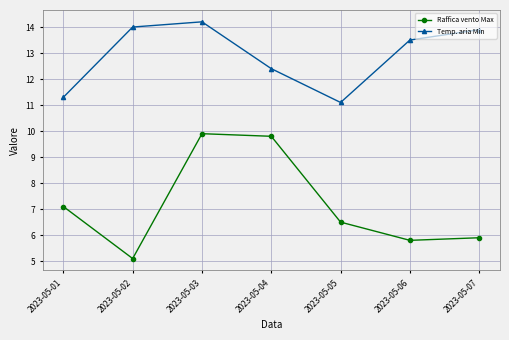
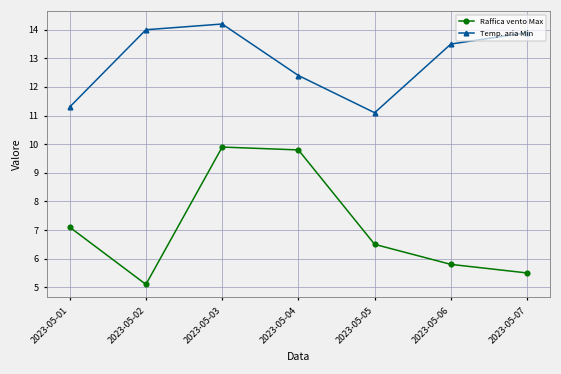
  {
    "Raffica vento Max": {
      "2023-05-01": 7.1,
      "2023-05-02": 5.1,
      "2023-05-03": 9.9,
      "2023-05-04": 9.8,
      "2023-05-05": 6.5,
      "2023-05-06": 5.8,
-     "2023-05-07": 5.9
+     "2023-05-07": 5.5
    },
    "Temp. aria Min": {
      "2023-05-01": 11.3,
      "2023-05-02": 14.0,
      "2023-05-03": 14.2,
      "2023-05-04": 12.4,
      "2023-05-05": 11.1,
      "2023-05-06": 13.5
    }
  }
